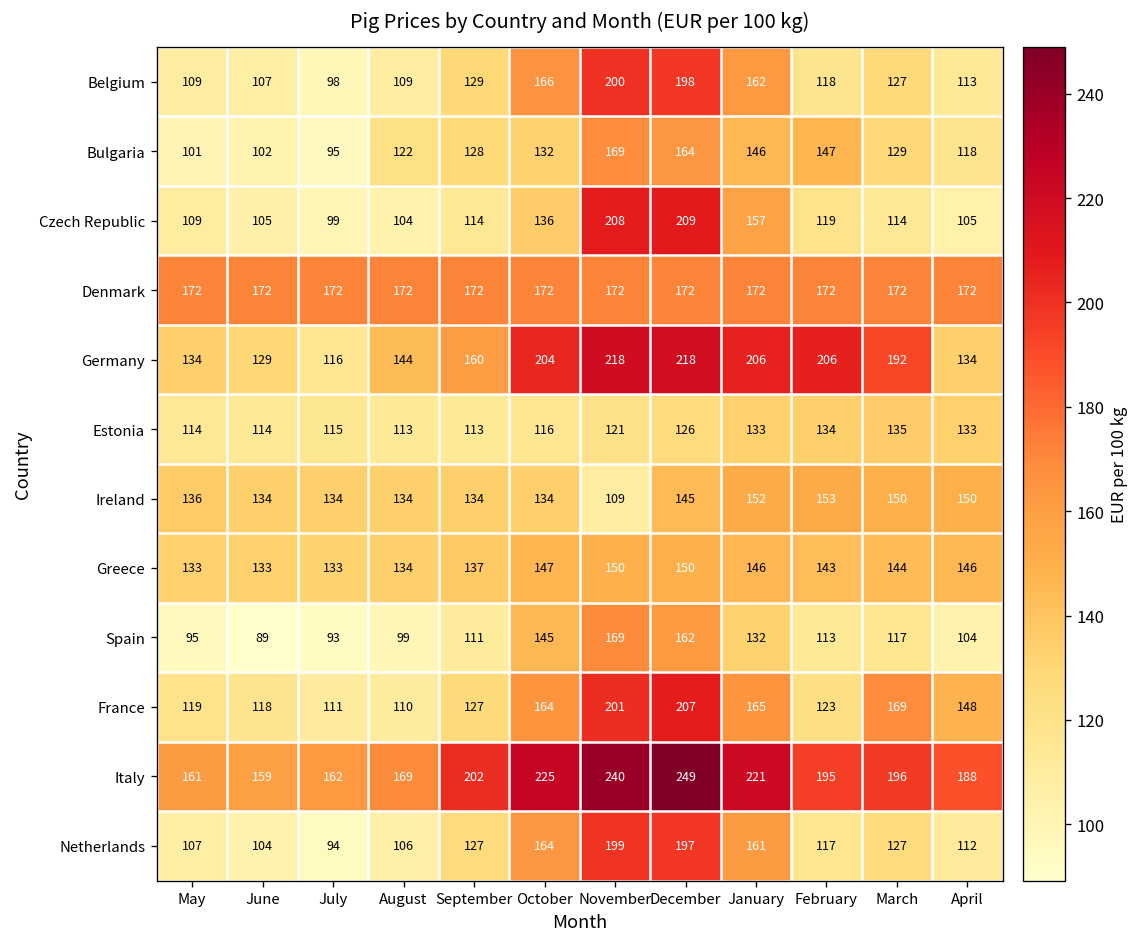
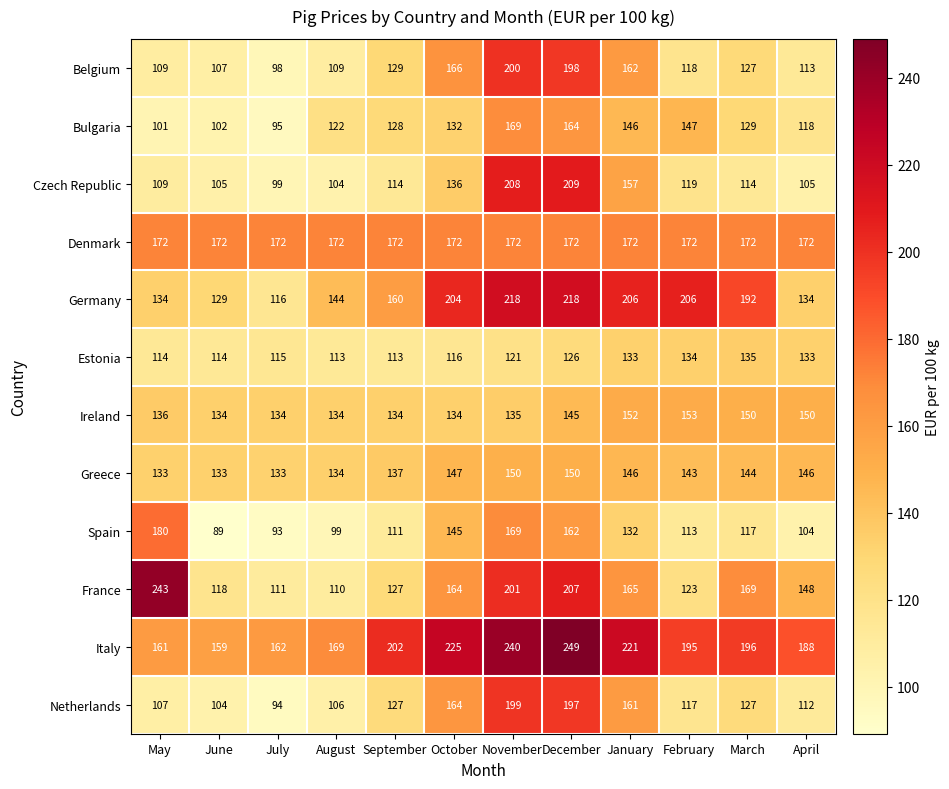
  {
    "Belgium": {
      "May": 109,
      "June": 107,
      "July": 98,
      "August": 109,
      "September": 129,
      "October": 166,
      "November": 200,
      "December": 198,
      "January": 162,
      "February": 118,
      "March": 127,
      "April": 113
    },
    "Bulgaria": {
      "May": 101,
      "June": 102,
      "July": 95,
      "August": 122,
      "September": 128,
      "October": 132,
      "November": 169,
      "December": 164,
      "January": 146,
      "February": 147,
      "March": 129,
      "April": 118
    },
    "Czech Republic": {
      "May": 109,
      "June": 105,
      "July": 99,
      "August": 104,
      "September": 114,
      "October": 136,
      "November": 208,
      "December": 209,
      "January": 157,
      "February": 119,
      "March": 114,
      "April": 105
    },
    "Denmark": {
      "May": 172,
      "June": 172,
      "July": 172,
      "August": 172,
      "September": 172,
      "October": 172,
      "November": 172,
      "December": 172,
      "January": 172,
      "February": 172,
      "March": 172,
      "April": 172
    },
    "Germany": {
      "May": 134,
      "June": 129,
      "July": 116,
      "August": 144,
      "September": 160,
      "October": 204,
      "November": 218,
      "December": 218,
      "January": 206,
      "February": 206,
      "March": 192,
      "April": 134
    },
    "Estonia": {
      "May": 114,
      "June": 114,
      "July": 115,
      "August": 113,
      "September": 113,
      "October": 116,
      "November": 121,
      "December": 126,
      "January": 133,
      "February": 134,
      "March": 135,
      "April": 133
    },
    "Ireland": {
      "May": 136,
      "June": 134,
      "July": 134,
      "August": 134,
      "September": 134,
      "October": 134,
-     "November": 109,
+     "November": 135,
      "December": 145,
      "January": 152,
      "February": 153,
      "March": 150,
      "April": 150
    },
    "Greece": {
      "May": 133,
      "June": 133,
      "July": 133,
      "August": 134,
      "September": 137,
      "October": 147,
      "November": 150,
      "December": 150,
      "January": 146,
      "February": 143,
      "March": 144,
      "April": 146
    },
    "Spain": {
-     "May": 95,
+     "May": 180,
      "June": 89,
      "July": 93,
      "August": 99,
      "September": 111,
      "October": 145,
      "November": 169,
      "December": 162,
      "January": 132,
      "February": 113,
      "March": 117,
      "April": 104
    },
    "France": {
-     "May": 119,
+     "May": 243,
      "June": 118,
      "July": 111,
      "August": 110,
      "September": 127,
      "October": 164,
      "November": 201,
      "December": 207,
      "January": 165,
      "February": 123,
      "March": 169,
      "April": 148
    },
    "Italy": {
      "May": 161,
      "June": 159,
      "July": 162,
      "August": 169,
      "September": 202,
      "October": 225,
      "November": 240,
      "December": 249,
      "January": 221,
      "February": 195,
      "March": 196,
      "April": 188
    },
    "Netherlands": {
      "May": 107,
      "June": 104,
      "July": 94,
      "August": 106,
      "September": 127,
      "October": 164,
      "November": 199,
      "December": 197,
      "January": 161,
      "February": 117,
      "March": 127,
      "April": 112
    }
  }
